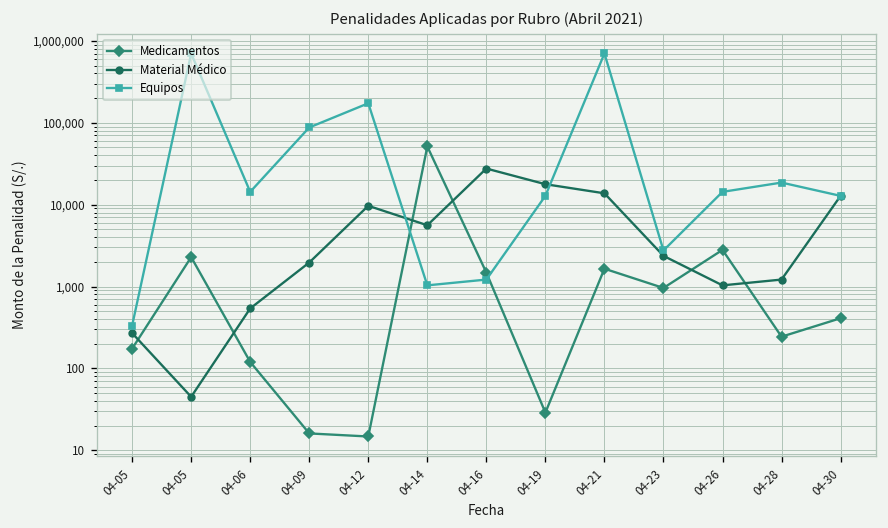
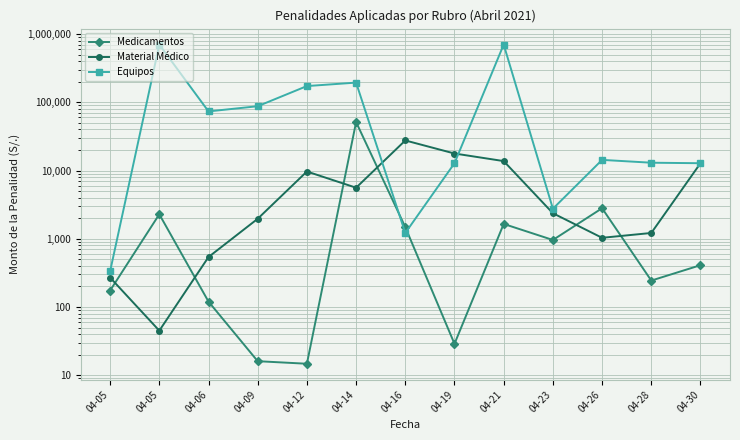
  {
    "Equipos": {
-     "04-06": "14,000",
+     "04-06": "70,000",
      "04-09": "90,000",
      "04-12": "170,000",
-     "04-14": "1,000",
+     "04-14": "190,000",
      "04-16": "1,200",
      "04-19": "13,000",
      "04-21": "700,000",
      "04-23": "2,800",
      "04-26": "14,000",
-     "04-28": "19,000"
+     "04-28": "13,000"
    }
  }
